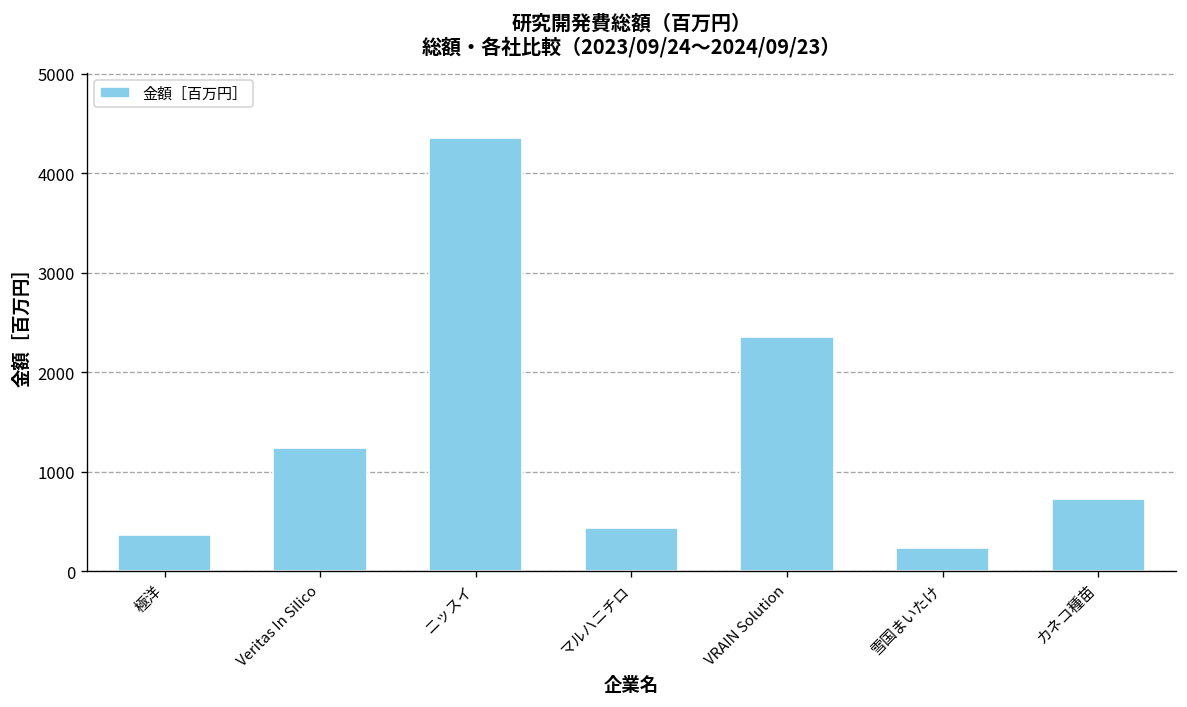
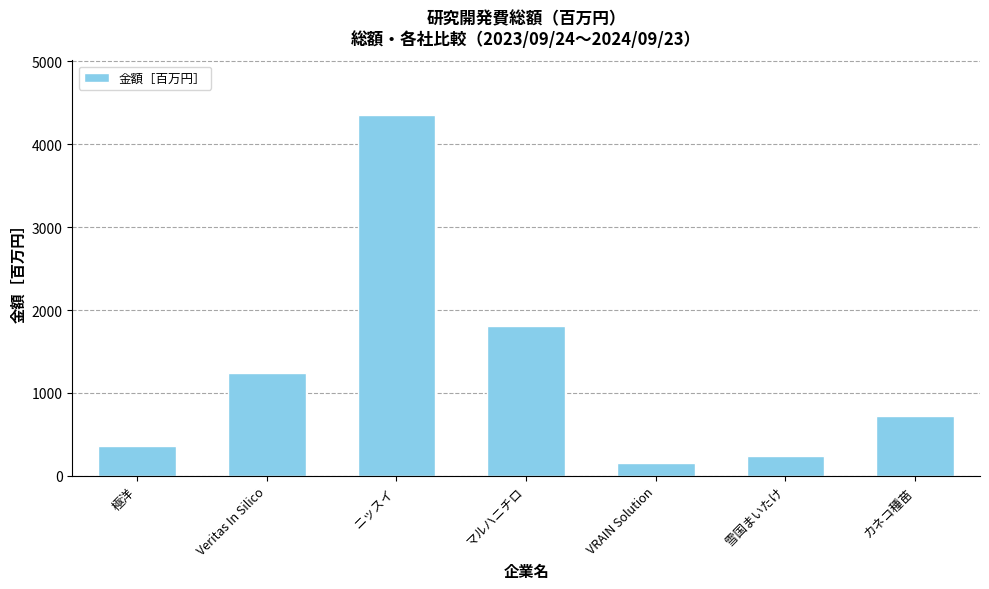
  {
    "極洋": 400,
    "Veritas In Silico": 1200,
    "ニッスイ": 4400,
-   "マルハニチロ": 400,
-   "VRAIN Solution": 2400,
+   "マルハニチロ": 1800,
+   "VRAIN Solution": 200,
    "雪国まいたけ": 200,
    "カネコ種苗": 700
  }
